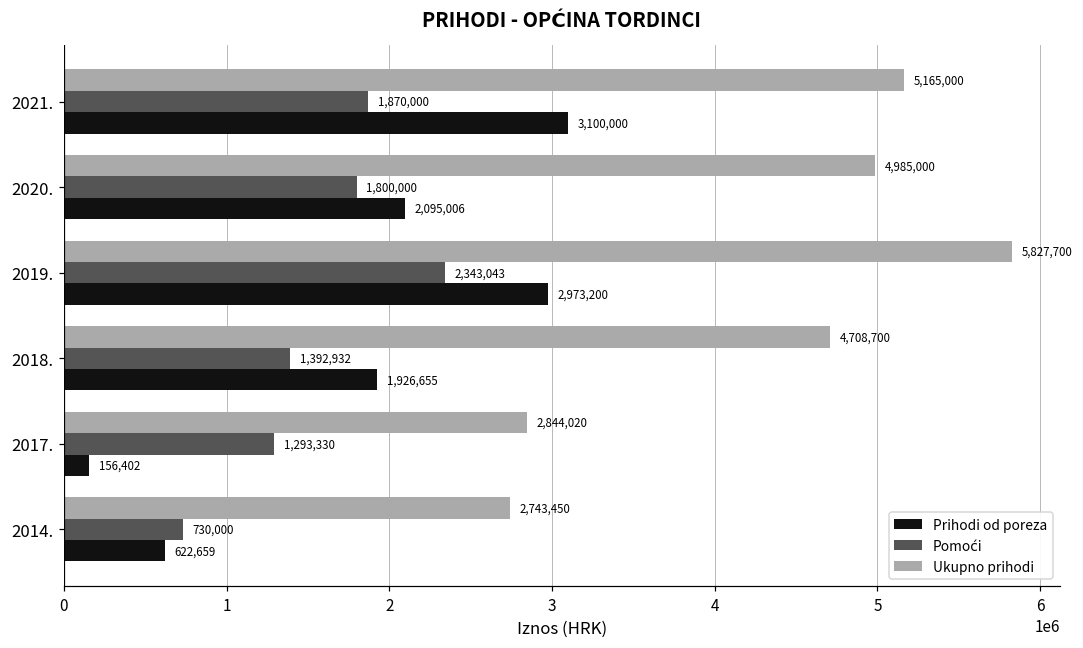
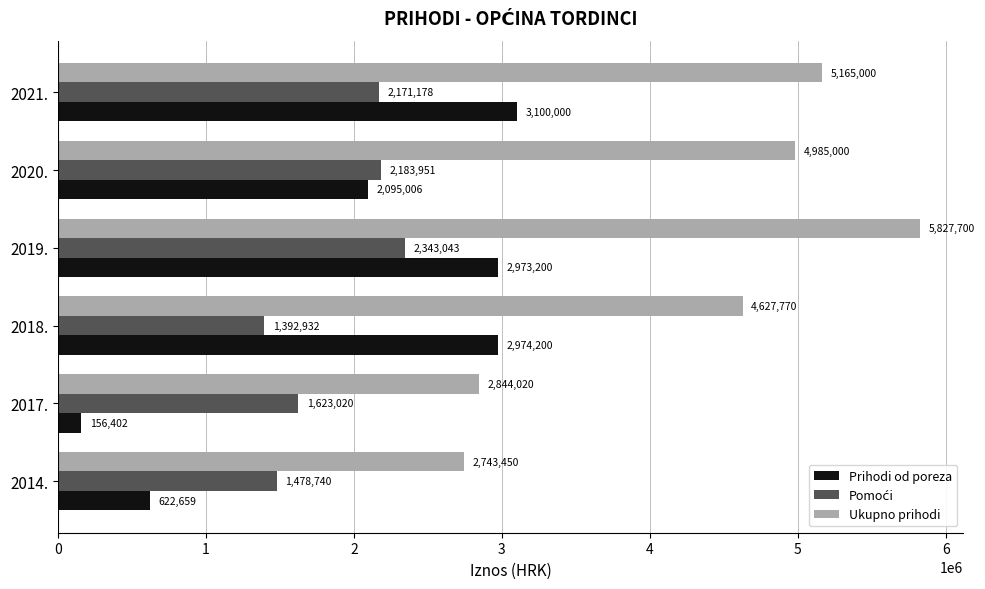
  {
    "Prihodi od poreza": {
      "2021.": "3,100,000",
      "2020.": "2,095,006",
      "2019.": "2,973,200",
-     "2018.": "1,926,655",
+     "2018.": "2,974,200",
      "2017.": "156,402",
      "2014.": "622,659"
    },
    "Pomoći": {
-     "2021.": "1,870,000",
-     "2020.": "1,800,000",
+     "2021.": "2,171,178",
+     "2020.": "2,183,951",
      "2019.": "2,343,043",
      "2018.": "1,392,932",
-     "2017.": "1,293,330",
-     "2014.": "730,000"
+     "2017.": "1,623,020",
+     "2014.": "1,478,740"
    },
    "Ukupno prihodi": {
      "2021.": "5,165,000",
      "2020.": "4,985,000",
      "2019.": "5,827,700",
-     "2018.": "4,708,700",
+     "2018.": "4,627,770",
      "2017.": "2,844,020",
      "2014.": "2,743,450"
    }
  }
